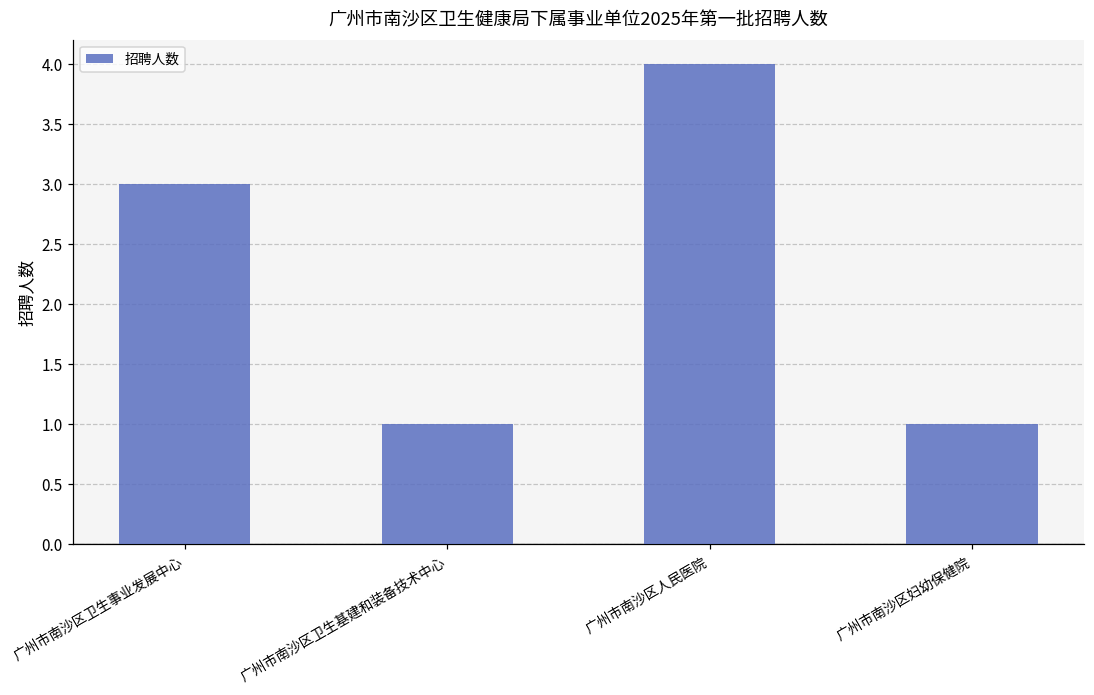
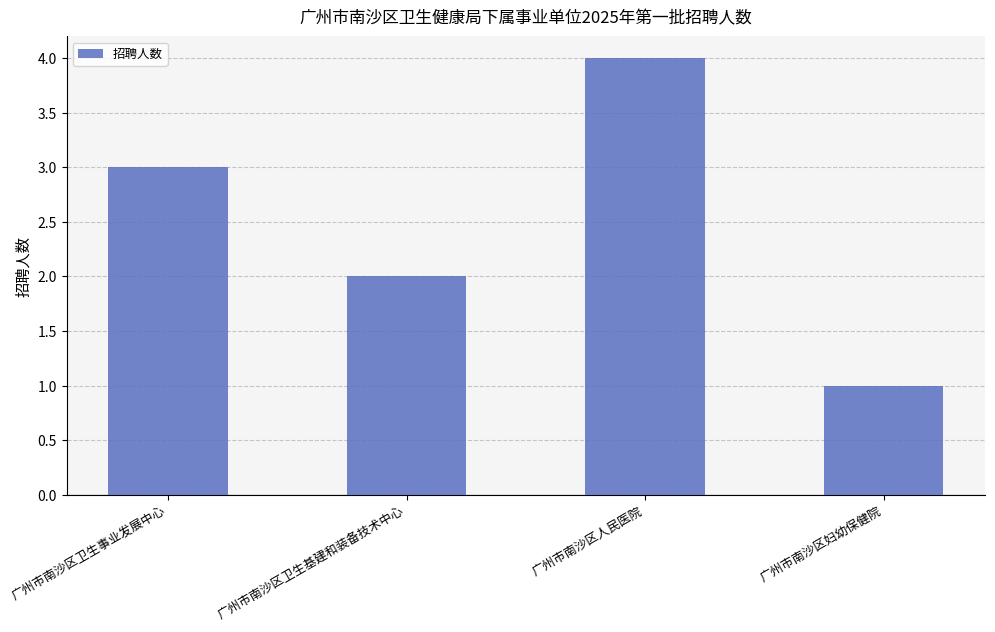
  {
    "广州市南沙区卫生事业发展中心": 3,
-   "广州市南沙区卫生基建和装备技术中心": 1,
+   "广州市南沙区卫生基建和装备技术中心": 2,
    "广州市南沙区人民医院": 4,
    "广州市南沙区妇幼保健院": 1
  }
